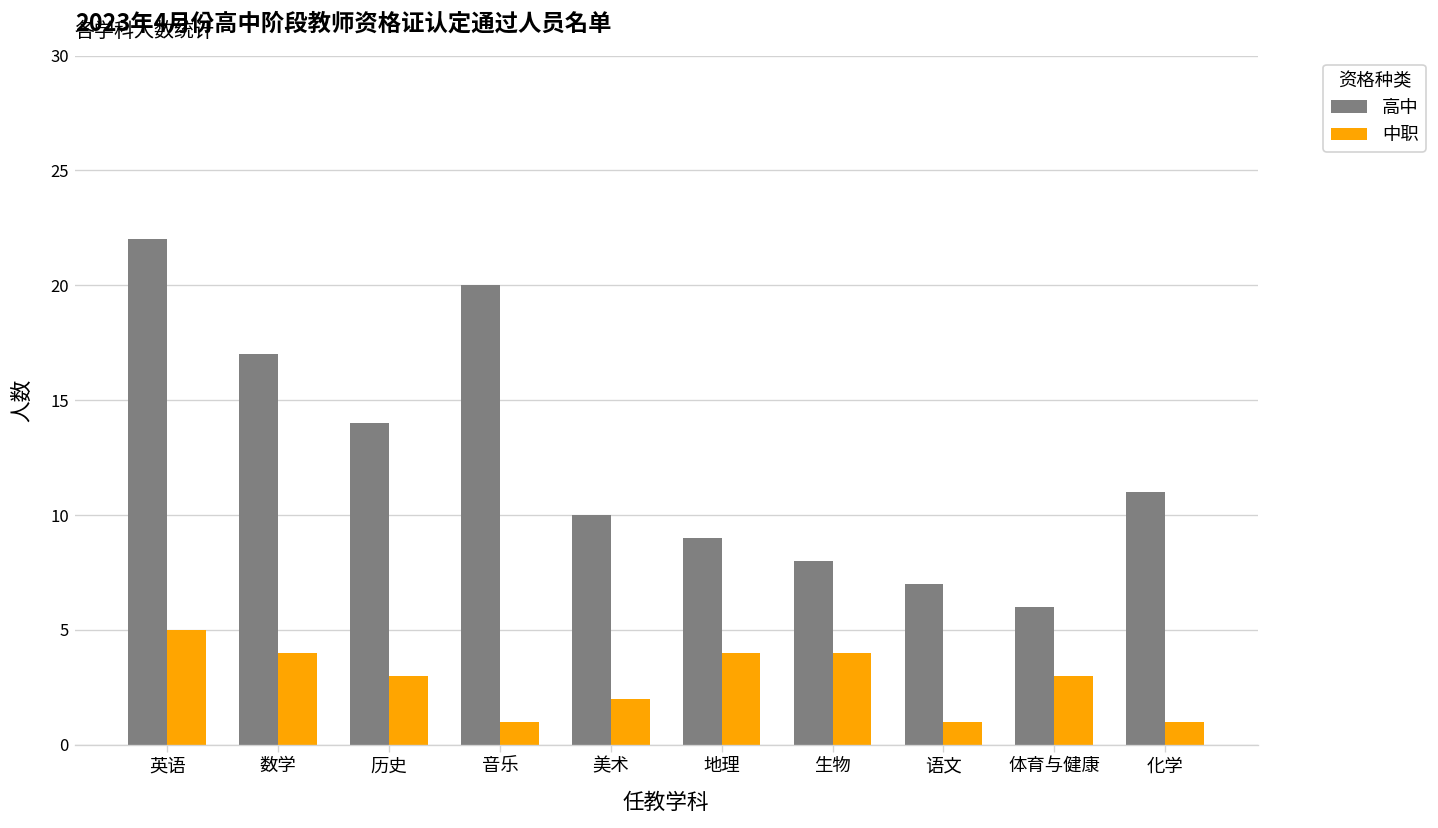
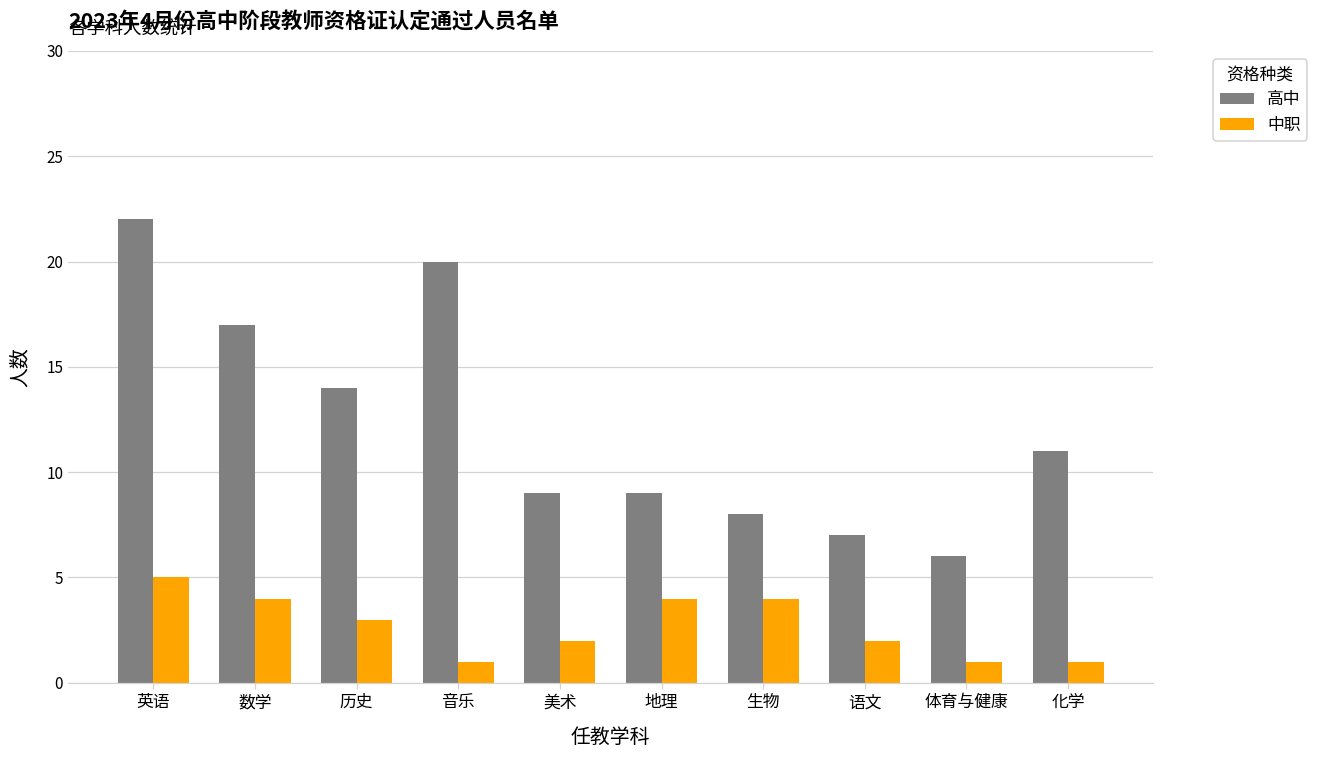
  {
    "高中": {
      "英语": 22,
      "数学": 17,
      "历史": 14,
      "音乐": 20,
-     "美术": 10,
+     "美术": 9,
      "地理": 9,
      "生物": 8,
      "语文": 7,
      "体育与健康": 6,
      "化学": 11
    },
    "中职": {
      "英语": 5,
      "数学": 4,
      "历史": 3,
      "音乐": 1,
      "美术": 2,
      "地理": 4,
      "生物": 4,
-     "语文": 1,
-     "体育与健康": 3,
+     "语文": 2,
+     "体育与健康": 1,
      "化学": 1
    }
  }
